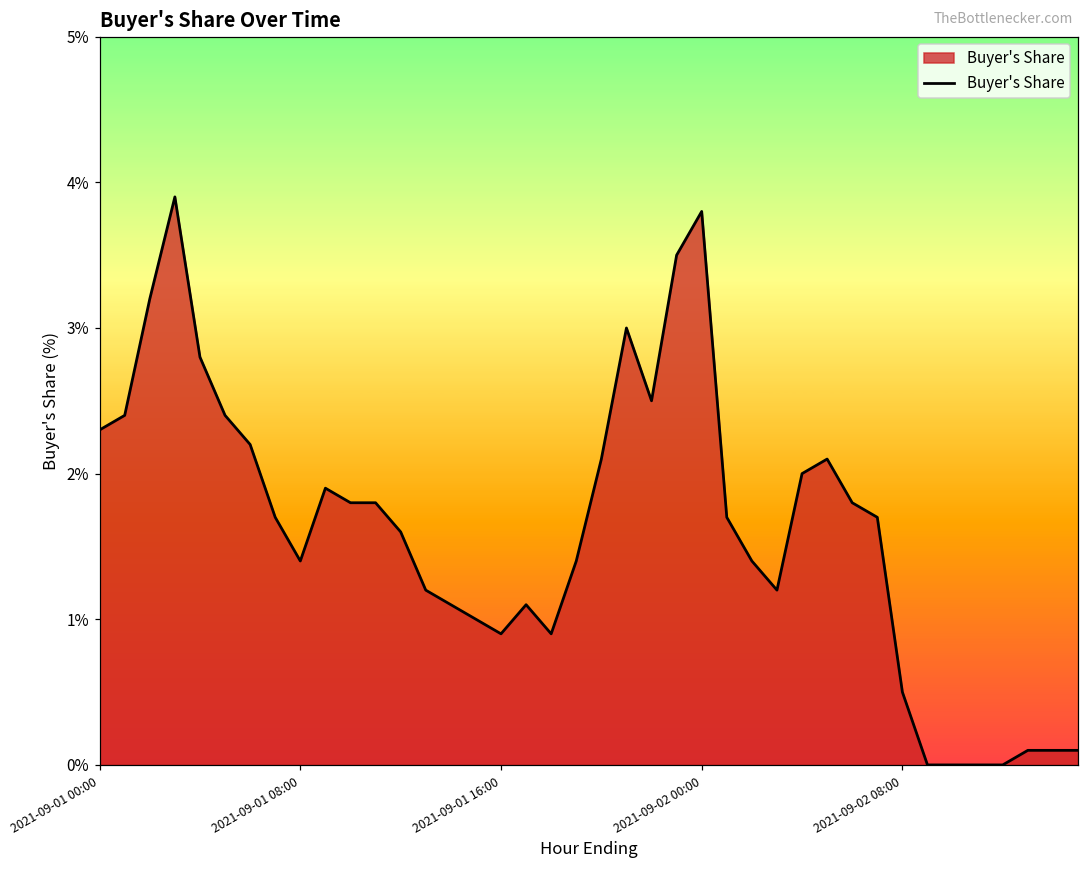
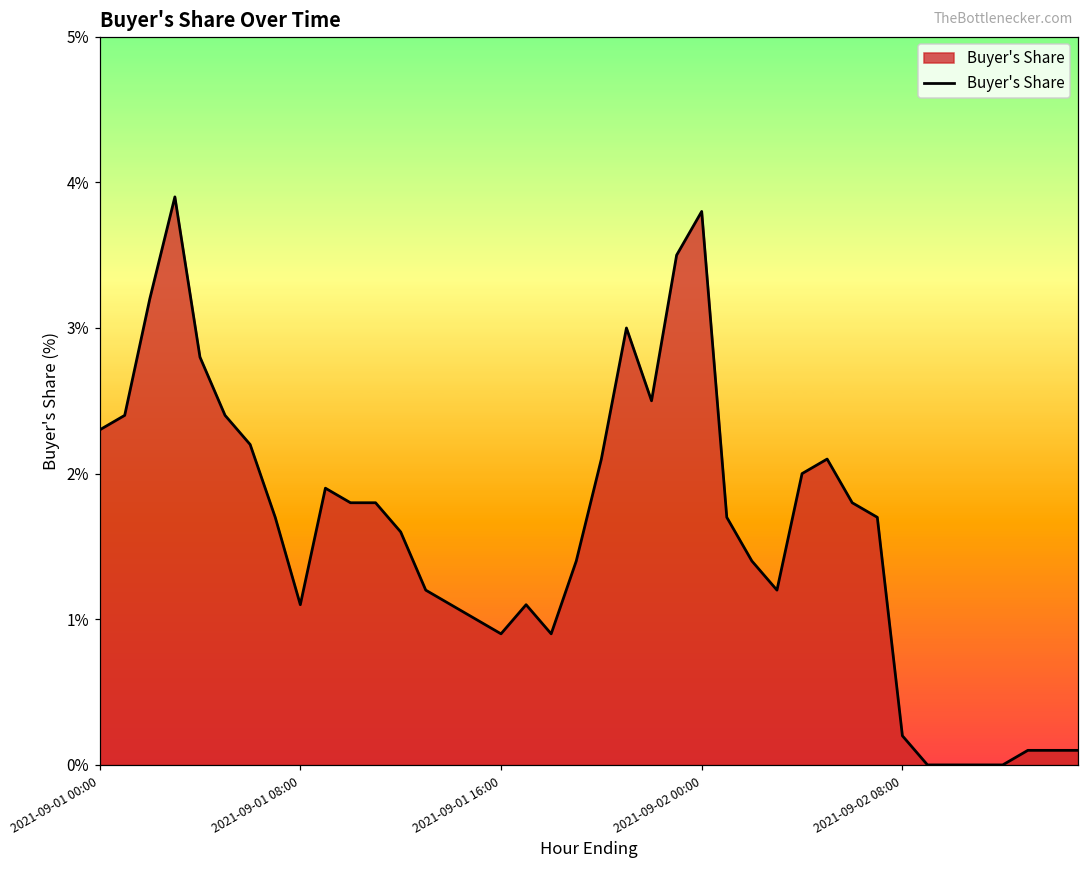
  {
    "2021-09-01 00:00": "2.3%",
-   "2021-09-01 08:00": "1.4%",
+   "2021-09-01 08:00": "1.1%",
    "2021-09-01 16:00": "0.9%",
    "2021-09-02 00:00": "3.8%",
-   "2021-09-02 08:00": "0.5%"
+   "2021-09-02 08:00": "0.2%"
  }
